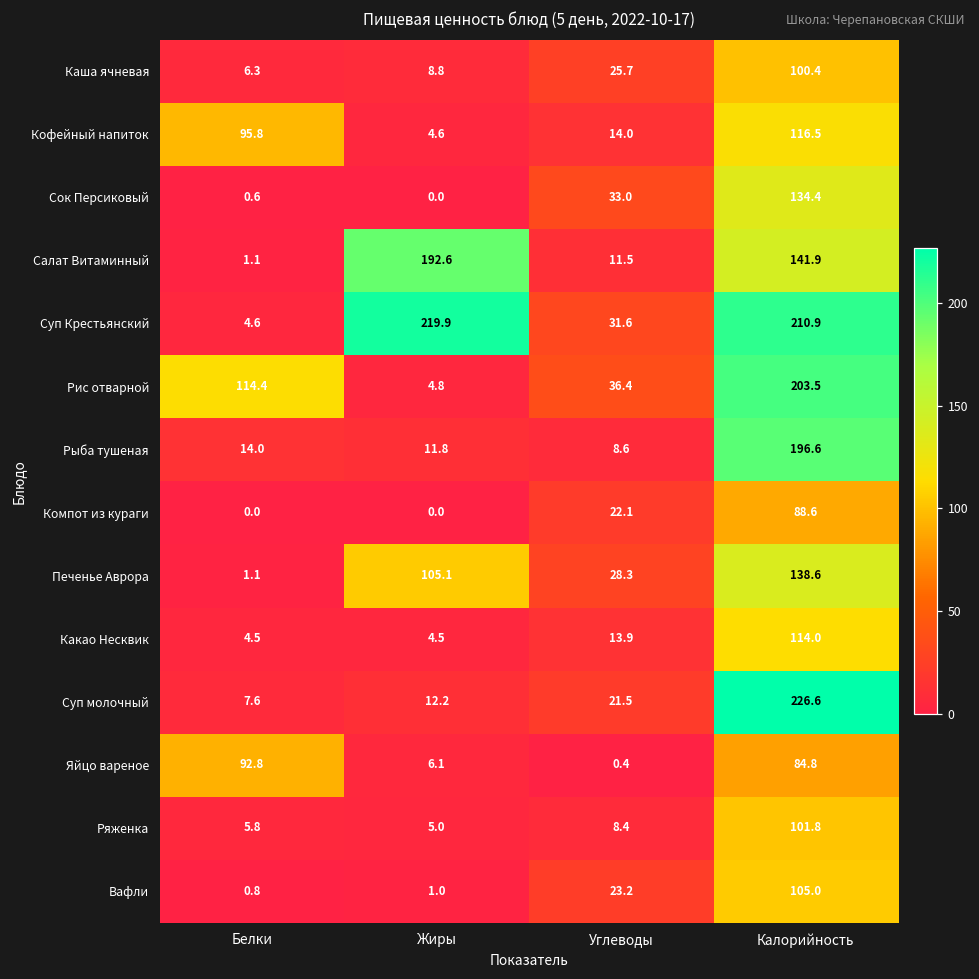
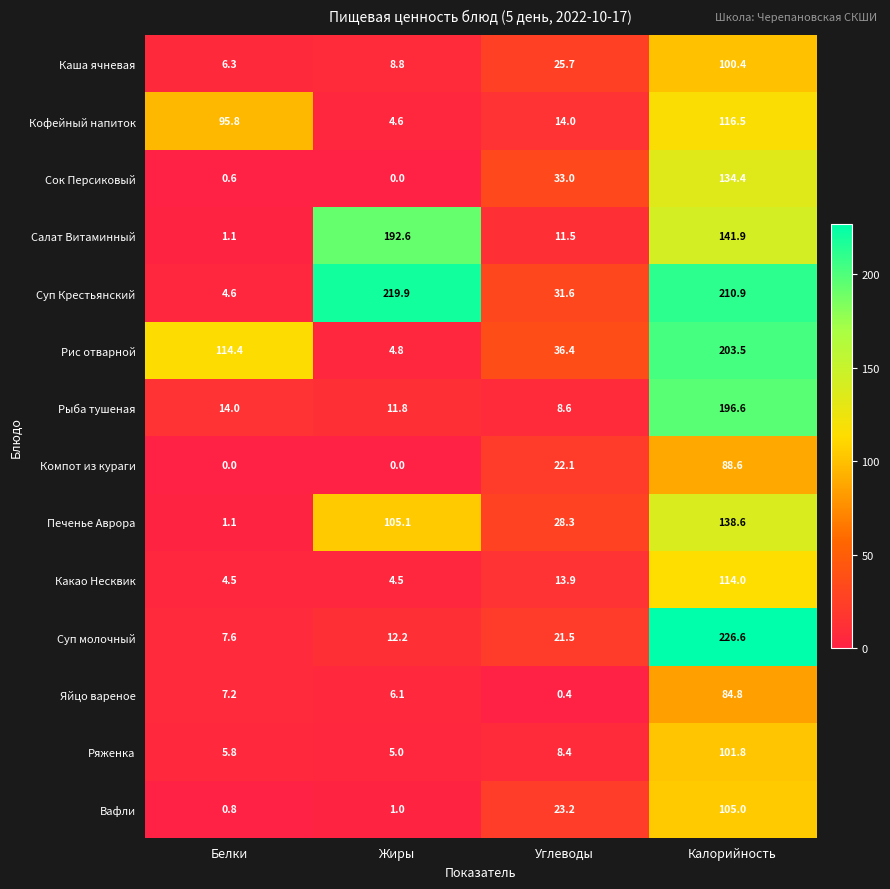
  {
    "Каша ячневая": {
      "Белки": 6.3,
      "Жиры": 8.8,
      "Углеводы": 25.7,
      "Калорийность": 100.4
    },
    "Кофейный напиток": {
      "Белки": 95.8,
      "Жиры": 4.6,
      "Углеводы": 14.0,
      "Калорийность": 116.5
    },
    "Сок Персиковый": {
      "Белки": 0.6,
      "Жиры": 0.0,
      "Углеводы": 33.0,
      "Калорийность": 134.4
    },
    "Салат Витаминный": {
      "Белки": 1.1,
      "Жиры": 192.6,
      "Углеводы": 11.5,
      "Калорийность": 141.9
    },
    "Суп Крестьянский": {
      "Белки": 4.6,
      "Жиры": 219.9,
      "Углеводы": 31.6,
      "Калорийность": 210.9
    },
    "Рис отварной": {
      "Белки": 114.4,
      "Жиры": 4.8,
      "Углеводы": 36.4,
      "Калорийность": 203.5
    },
    "Рыба тушеная": {
      "Белки": 14.0,
      "Жиры": 11.8,
      "Углеводы": 8.6,
      "Калорийность": 196.6
    },
    "Компот из кураги": {
      "Белки": 0.0,
      "Жиры": 0.0,
      "Углеводы": 22.1,
      "Калорийность": 88.6
    },
    "Печенье Аврора": {
      "Белки": 1.1,
      "Жиры": 105.1,
      "Углеводы": 28.3,
      "Калорийность": 138.6
    },
    "Какао Несквик": {
      "Белки": 4.5,
      "Жиры": 4.5,
      "Углеводы": 13.9,
      "Калорийность": 114.0
    },
    "Суп молочный": {
      "Белки": 7.6,
      "Жиры": 12.2,
      "Углеводы": 21.5,
      "Калорийность": 226.6
    },
    "Яйцо вареное": {
-     "Белки": 92.8,
+     "Белки": 7.2,
      "Жиры": 6.1,
      "Углеводы": 0.4,
      "Калорийность": 84.8
    },
    "Ряженка": {
      "Белки": 5.8,
      "Жиры": 5.0,
      "Углеводы": 8.4,
      "Калорийность": 101.8
    },
    "Вафли": {
      "Белки": 0.8,
      "Жиры": 1.0,
      "Углеводы": 23.2,
      "Калорийность": 105.0
    }
  }
